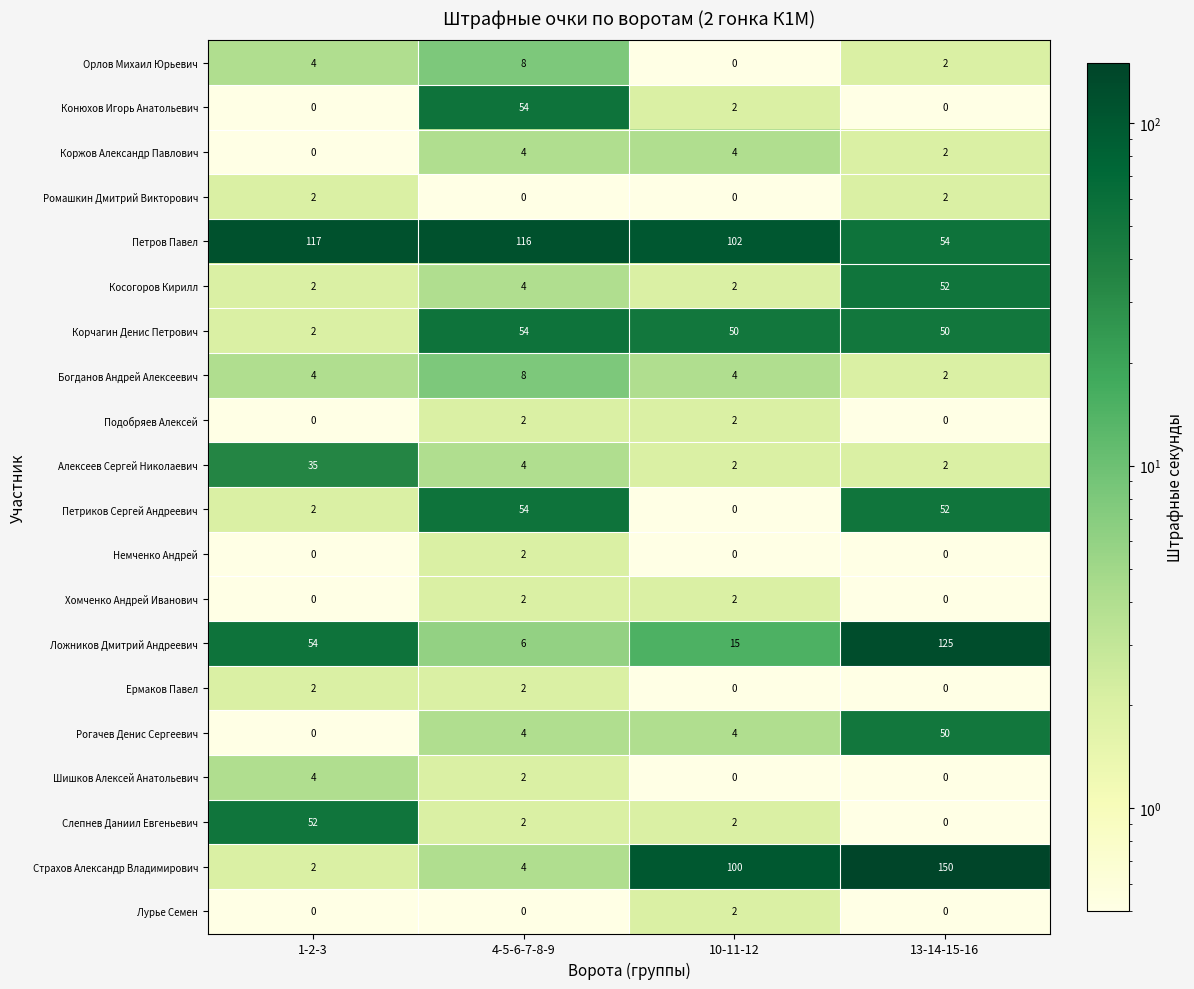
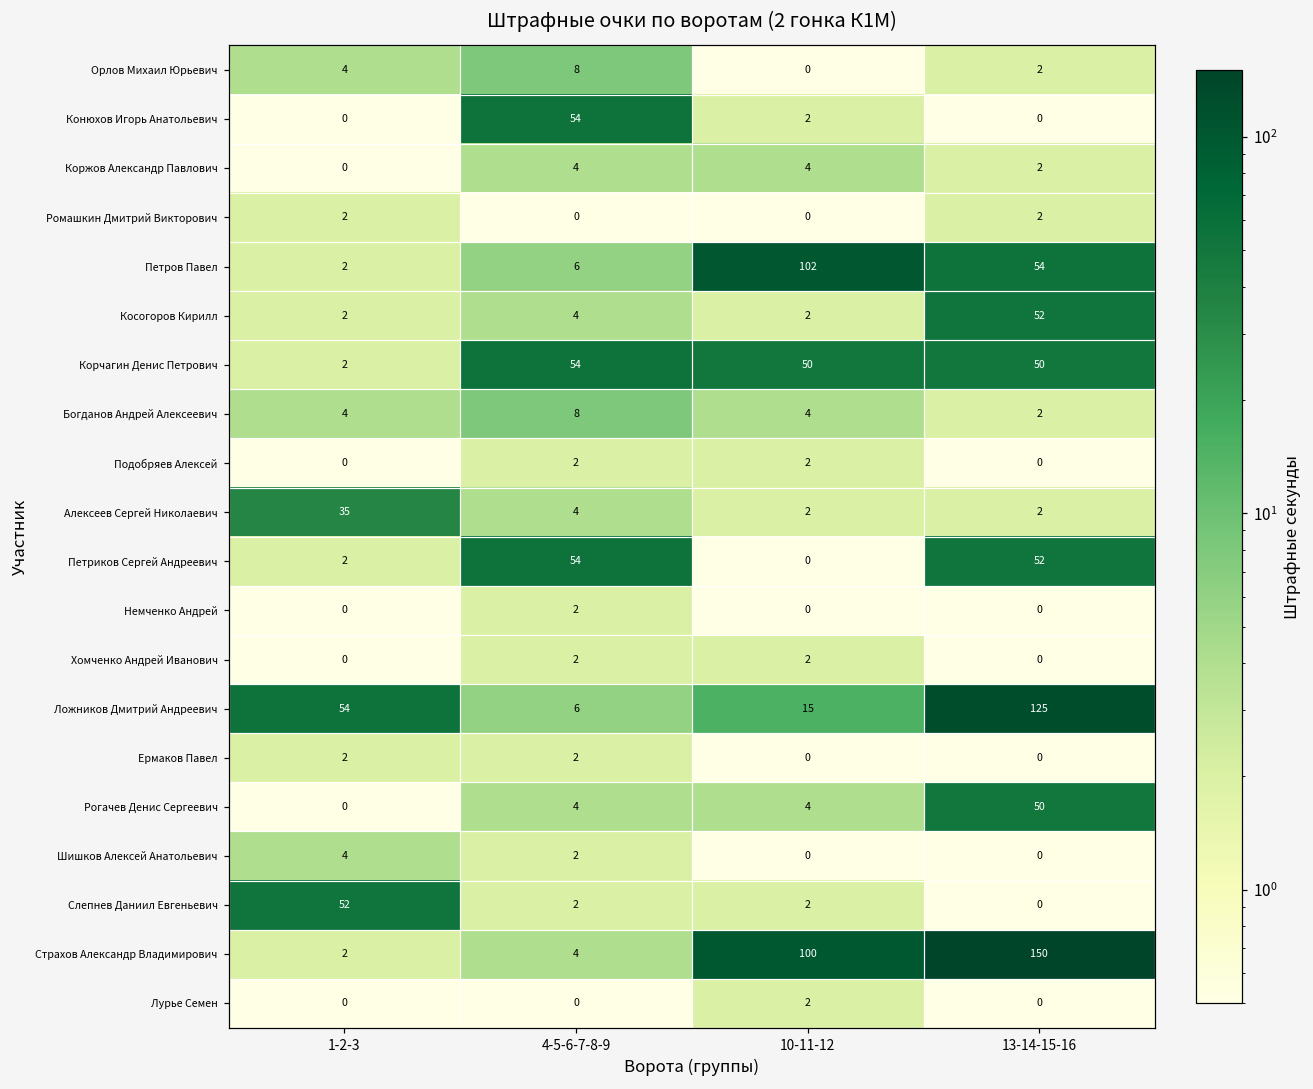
  {
    "Орлов Михаил Юрьевич": {
      "1-2-3": 4,
      "4-5-6-7-8-9": 8,
      "10-11-12": 0,
      "13-14-15-16": 2
    },
    "Конюхов Игорь Анатольевич": {
      "1-2-3": 0,
      "4-5-6-7-8-9": 54,
      "10-11-12": 2,
      "13-14-15-16": 0
    },
    "Коржов Александр Павлович": {
      "1-2-3": 0,
      "4-5-6-7-8-9": 4,
      "10-11-12": 4,
      "13-14-15-16": 2
    },
    "Ромашкин Дмитрий Викторович": {
      "1-2-3": 2,
      "4-5-6-7-8-9": 0,
      "10-11-12": 0,
      "13-14-15-16": 2
    },
    "Петров Павел": {
-     "1-2-3": 117,
-     "4-5-6-7-8-9": 116,
+     "1-2-3": 2,
+     "4-5-6-7-8-9": 6,
      "10-11-12": 102,
      "13-14-15-16": 54
    },
    "Косогоров Кирилл": {
      "1-2-3": 2,
      "4-5-6-7-8-9": 4,
      "10-11-12": 2,
      "13-14-15-16": 52
    },
    "Корчагин Денис Петрович": {
      "1-2-3": 2,
      "4-5-6-7-8-9": 54,
      "10-11-12": 50,
      "13-14-15-16": 50
    },
    "Богданов Андрей Алексеевич": {
      "1-2-3": 4,
      "4-5-6-7-8-9": 8,
      "10-11-12": 4,
      "13-14-15-16": 2
    },
    "Подобряев Алексей": {
      "1-2-3": 0,
      "4-5-6-7-8-9": 2,
      "10-11-12": 2,
      "13-14-15-16": 0
    },
    "Алексеев Сергей Николаевич": {
      "1-2-3": 35,
      "4-5-6-7-8-9": 4,
      "10-11-12": 2,
      "13-14-15-16": 2
    },
    "Петриков Сергей Андреевич": {
      "1-2-3": 2,
      "4-5-6-7-8-9": 54,
      "10-11-12": 0,
      "13-14-15-16": 52
    },
    "Немченко Андрей": {
      "1-2-3": 0,
      "4-5-6-7-8-9": 2,
      "10-11-12": 0,
      "13-14-15-16": 0
    },
    "Хомченко Андрей Иванович": {
      "1-2-3": 0,
      "4-5-6-7-8-9": 2,
      "10-11-12": 2,
      "13-14-15-16": 0
    },
    "Ложников Дмитрий Андреевич": {
      "1-2-3": 54,
      "4-5-6-7-8-9": 6,
      "10-11-12": 15,
      "13-14-15-16": 125
    },
    "Ермаков Павел": {
      "1-2-3": 2,
      "4-5-6-7-8-9": 2,
      "10-11-12": 0,
      "13-14-15-16": 0
    },
    "Рогачев Денис Сергеевич": {
      "1-2-3": 0,
      "4-5-6-7-8-9": 4,
      "10-11-12": 4,
      "13-14-15-16": 50
    },
    "Шишков Алексей Анатольевич": {
      "1-2-3": 4,
      "4-5-6-7-8-9": 2,
      "10-11-12": 0,
      "13-14-15-16": 0
    },
    "Слепнев Даниил Евгеньевич": {
      "1-2-3": 52,
      "4-5-6-7-8-9": 2,
      "10-11-12": 2,
      "13-14-15-16": 0
    },
    "Страхов Александр Владимирович": {
      "1-2-3": 2,
      "4-5-6-7-8-9": 4,
      "10-11-12": 100,
      "13-14-15-16": 150
    },
    "Лурье Семен": {
      "1-2-3": 0,
      "4-5-6-7-8-9": 0,
      "10-11-12": 2,
      "13-14-15-16": 0
    }
  }
